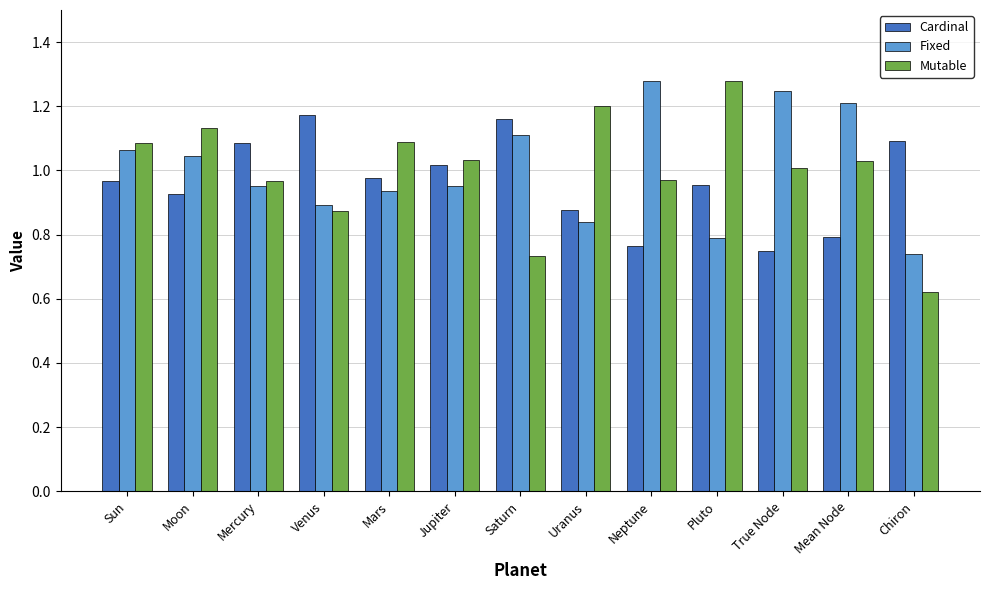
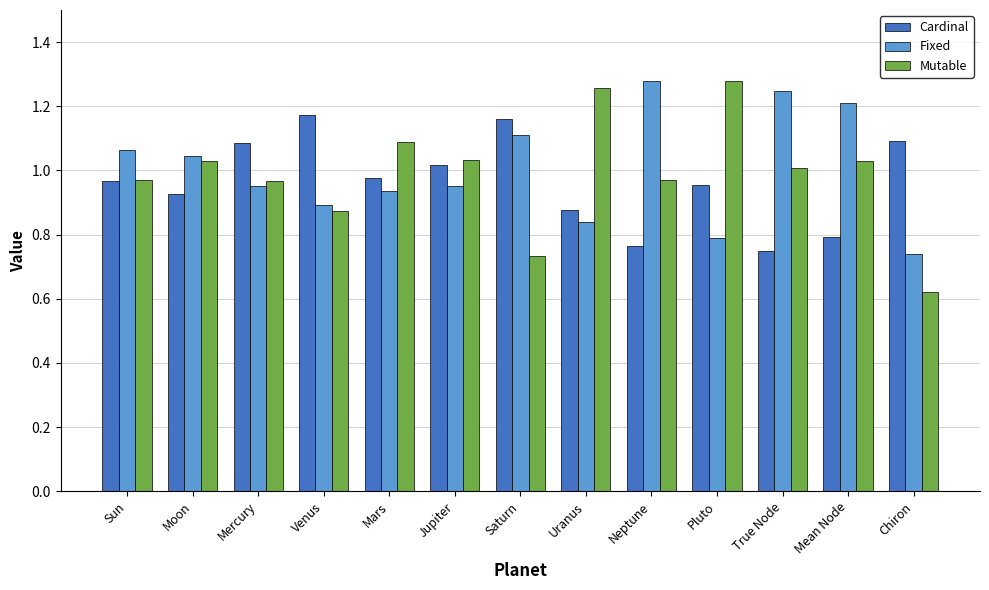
  {
    "Mutable": {
-     "Sun": 1.09,
-     "Moon": 1.13,
+     "Sun": 0.97,
+     "Moon": 1.03,
      "Mercury": 0.97,
      "Venus": 0.87,
      "Mars": 1.09,
      "Jupiter": 1.03,
      "Saturn": 0.73,
-     "Uranus": 1.20,
+     "Uranus": 1.26,
      "Neptune": 0.97,
      "Pluto": 1.28,
      "True Node": 1.01,
      "Mean Node": 1.03,
      "Chiron": 0.62
    }
  }
